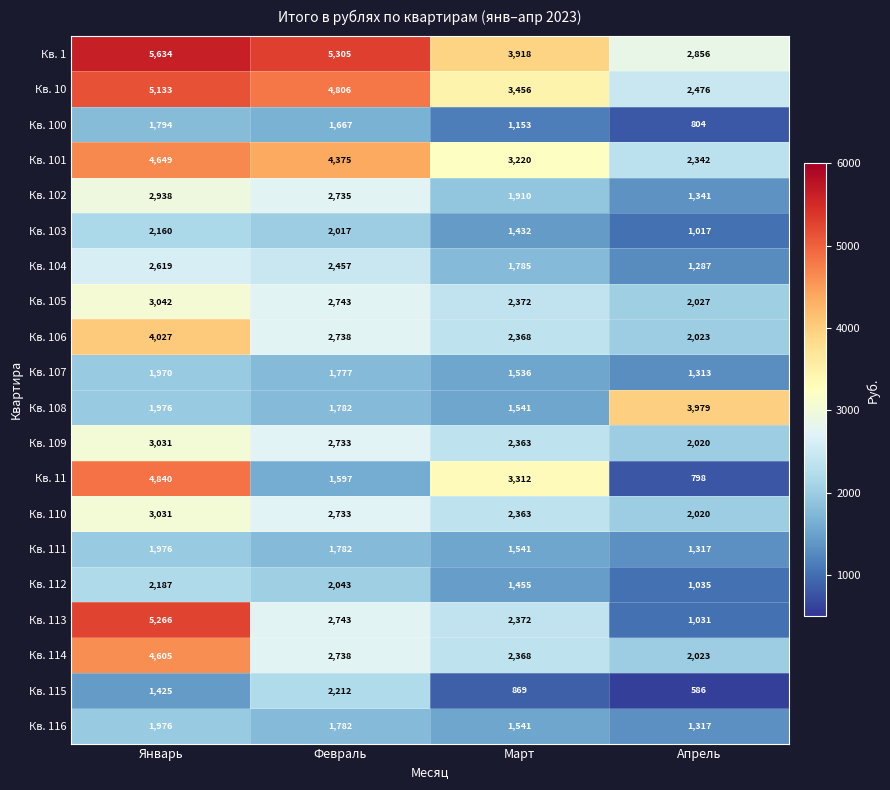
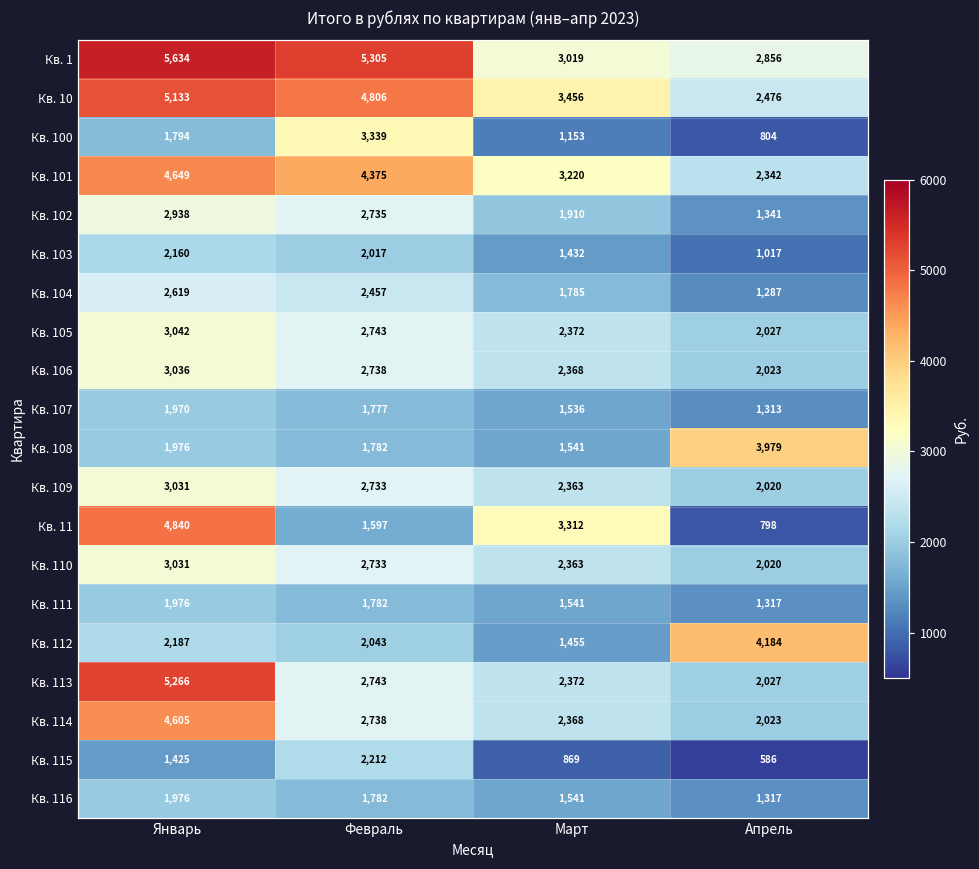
  {
    "Кв. 1": {
      "Январь": "5,634",
      "Февраль": "5,305",
-     "Март": "3,918",
+     "Март": "3,019",
      "Апрель": "2,856"
    },
    "Кв. 10": {
      "Январь": "5,133",
      "Февраль": "4,806",
      "Март": "3,456",
      "Апрель": "2,476"
    },
    "Кв. 100": {
      "Январь": "1,794",
-     "Февраль": "1,667",
+     "Февраль": "3,339",
      "Март": "1,153",
      "Апрель": "804"
    },
    "Кв. 101": {
      "Январь": "4,649",
      "Февраль": "4,375",
      "Март": "3,220",
      "Апрель": "2,342"
    },
    "Кв. 102": {
      "Январь": "2,938",
      "Февраль": "2,735",
      "Март": "1,910",
      "Апрель": "1,341"
    },
    "Кв. 103": {
      "Январь": "2,160",
      "Февраль": "2,017",
      "Март": "1,432",
      "Апрель": "1,017"
    },
    "Кв. 104": {
      "Январь": "2,619",
      "Февраль": "2,457",
      "Март": "1,785",
      "Апрель": "1,287"
    },
    "Кв. 105": {
      "Январь": "3,042",
      "Февраль": "2,743",
      "Март": "2,372",
      "Апрель": "2,027"
    },
    "Кв. 106": {
-     "Январь": "4,027",
+     "Январь": "3,036",
      "Февраль": "2,738",
      "Март": "2,368",
      "Апрель": "2,023"
    },
    "Кв. 107": {
      "Январь": "1,970",
      "Февраль": "1,777",
      "Март": "1,536",
      "Апрель": "1,313"
    },
    "Кв. 108": {
      "Январь": "1,976",
      "Февраль": "1,782",
      "Март": "1,541",
      "Апрель": "3,979"
    },
    "Кв. 109": {
      "Январь": "3,031",
      "Февраль": "2,733",
      "Март": "2,363",
      "Апрель": "2,020"
    },
    "Кв. 11": {
      "Январь": "4,840",
      "Февраль": "1,597",
      "Март": "3,312",
      "Апрель": "798"
    },
    "Кв. 110": {
      "Январь": "3,031",
      "Февраль": "2,733",
      "Март": "2,363",
      "Апрель": "2,020"
    },
    "Кв. 111": {
      "Январь": "1,976",
      "Февраль": "1,782",
      "Март": "1,541",
      "Апрель": "1,317"
    },
    "Кв. 112": {
      "Январь": "2,187",
      "Февраль": "2,043",
      "Март": "1,455",
-     "Апрель": "1,035"
+     "Апрель": "4,184"
    },
    "Кв. 113": {
      "Январь": "5,266",
      "Февраль": "2,743",
      "Март": "2,372",
-     "Апрель": "1,031"
+     "Апрель": "2,027"
    },
    "Кв. 114": {
      "Январь": "4,605",
      "Февраль": "2,738",
      "Март": "2,368",
      "Апрель": "2,023"
    },
    "Кв. 115": {
      "Январь": "1,425",
      "Февраль": "2,212",
      "Март": "869",
      "Апрель": "586"
    },
    "Кв. 116": {
      "Январь": "1,976",
      "Февраль": "1,782",
      "Март": "1,541",
      "Апрель": "1,317"
    }
  }
